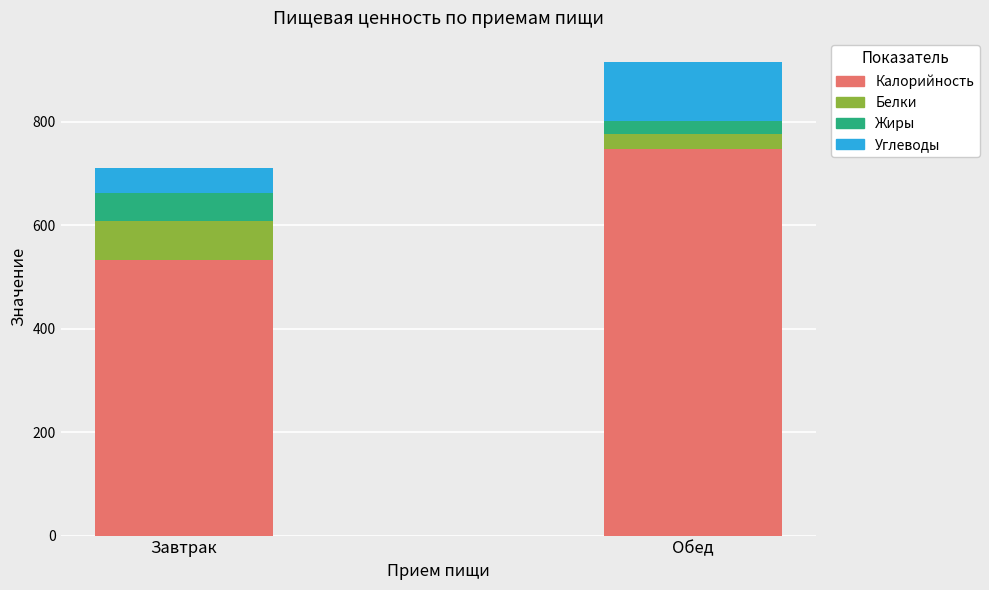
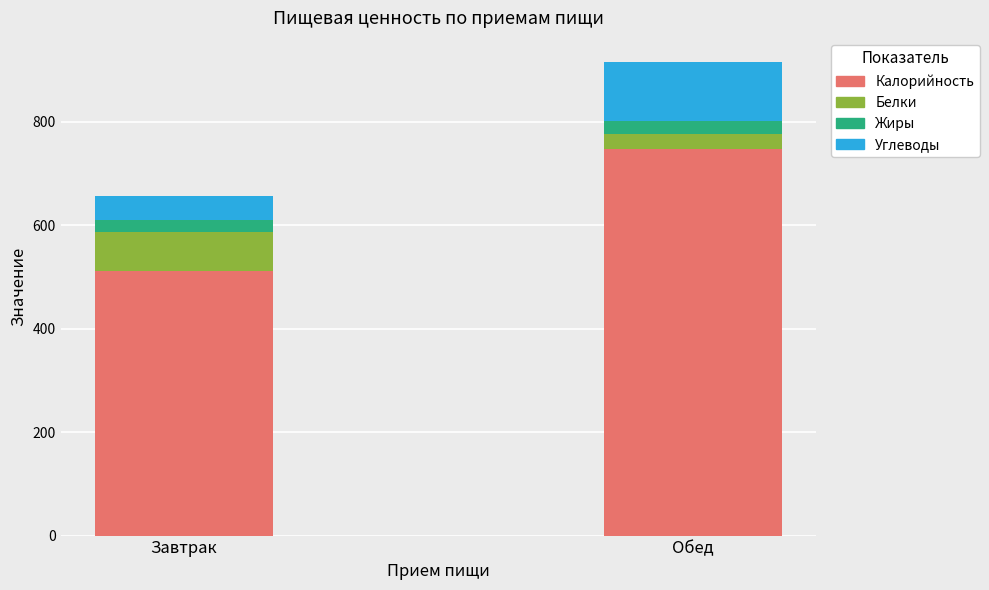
  {
    "Калорийность": {
-     "Завтрак": 530,
+     "Завтрак": 510,
      "Обед": 750
    },
    "Белки": {
      "Завтрак": 80,
      "Обед": 30
    },
    "Жиры": {
-     "Завтрак": 60,
+     "Завтрак": 20,
      "Обед": 30
    },
    "Углеводы": {
      "Завтрак": 50,
      "Обед": 110
    }
  }
